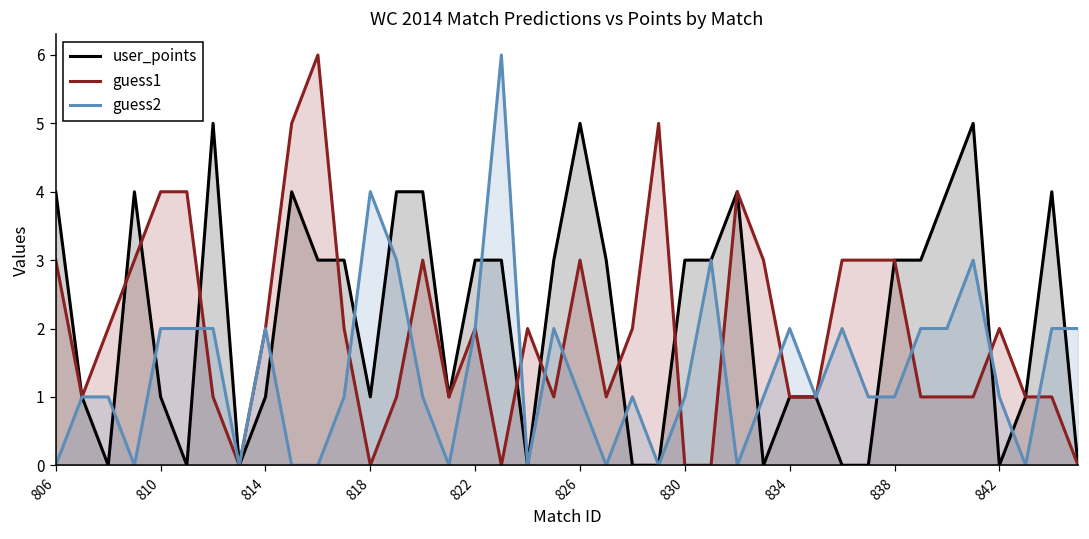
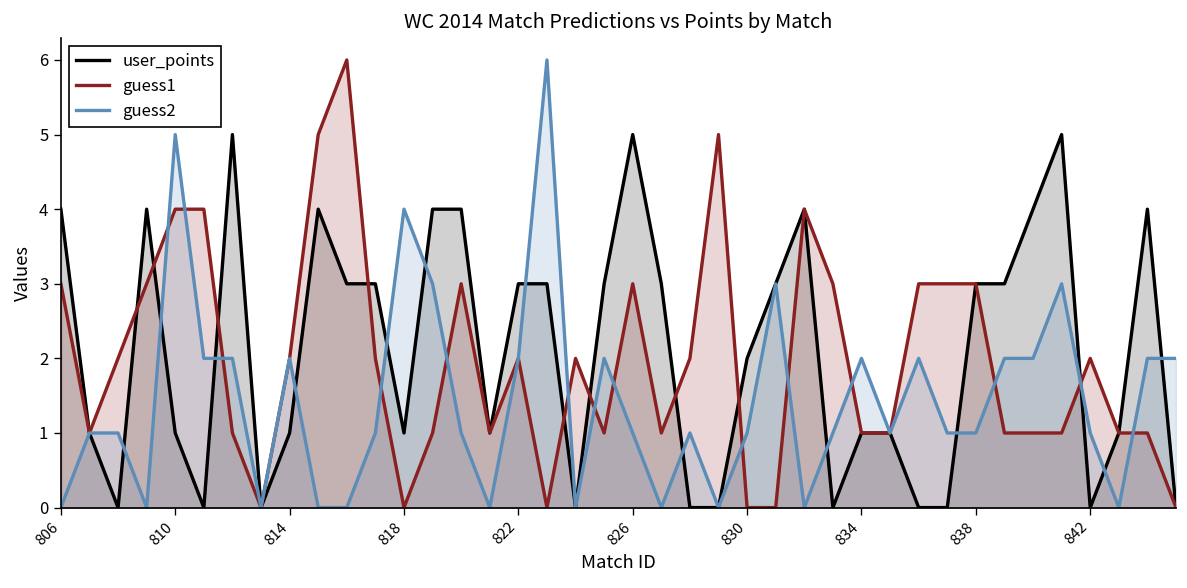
  {
    "user_points": {
      "806": 4,
      "810": 1,
      "814": 1,
      "818": 1,
      "822": 3,
      "826": 5,
-     "830": 3,
+     "830": 2,
      "842": 0
    },
    "guess1": {
      "806": 3,
      "810": 4,
      "818": 0,
      "826": 3,
      "830": 0,
      "842": 2
    },
    "guess2": {
      "806": 0,
-     "810": 2,
+     "810": 5,
      "818": 4,
      "826": 1,
      "830": 1,
      "834": 2,
      "838": 1,
      "842": 1
    }
  }
